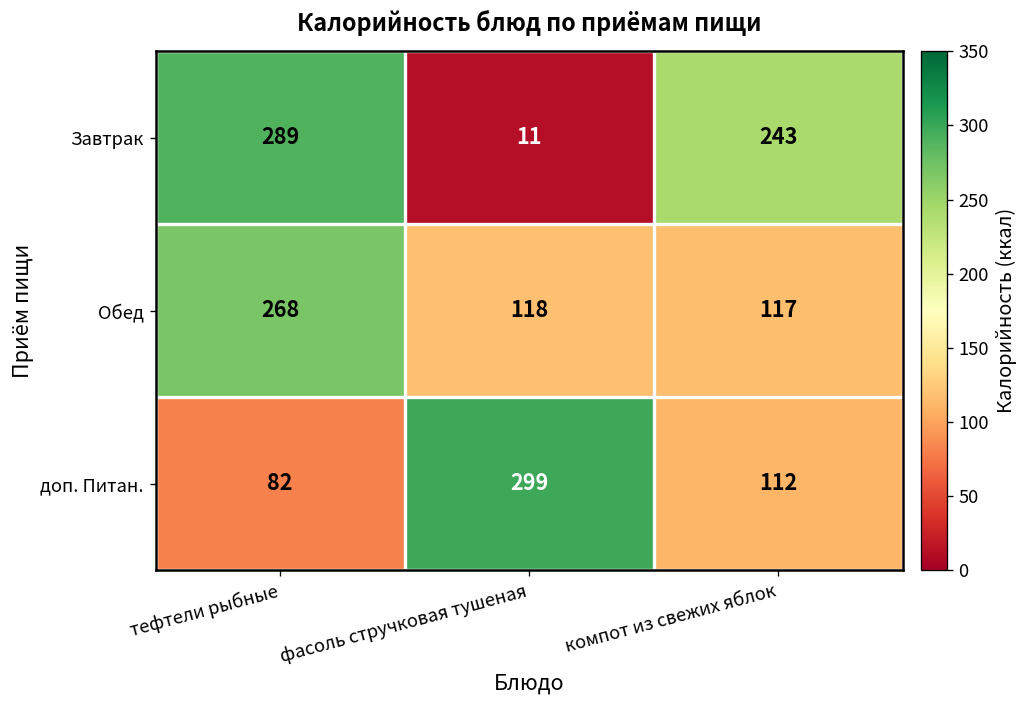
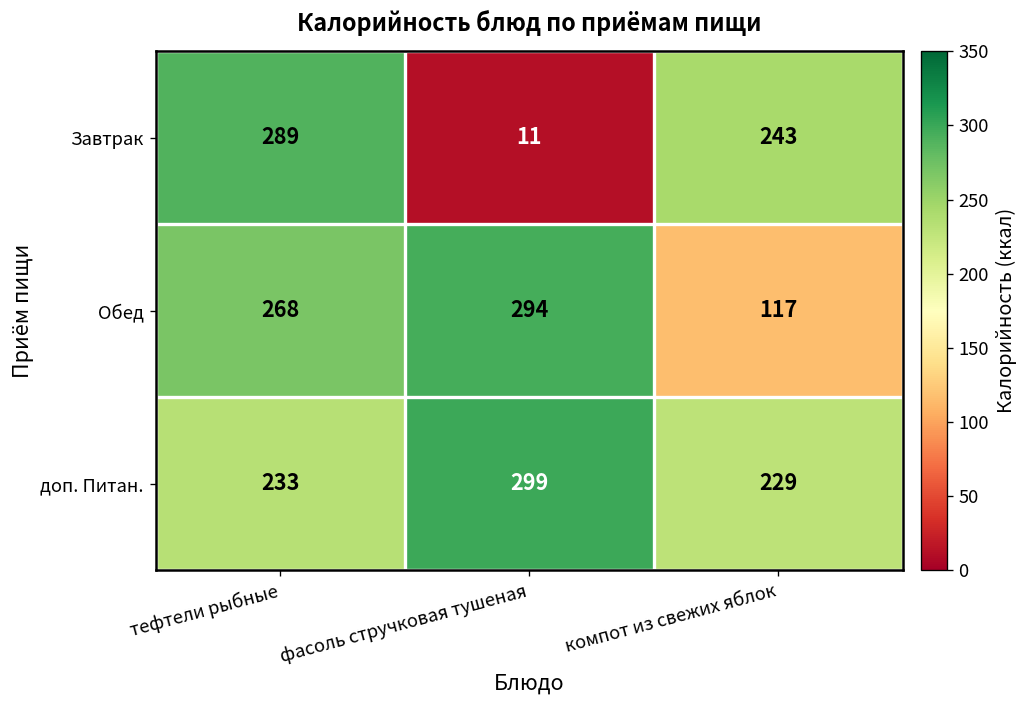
  {
    "Завтрак": {
      "тефтели рыбные": 289,
      "фасоль стручковая тушеная": 11,
      "компот из свежих яблок": 243
    },
    "Обед": {
      "тефтели рыбные": 268,
-     "фасоль стручковая тушеная": 118,
+     "фасоль стручковая тушеная": 294,
      "компот из свежих яблок": 117
    },
    "доп. Питан.": {
-     "тефтели рыбные": 82,
+     "тефтели рыбные": 233,
      "фасоль стручковая тушеная": 299,
-     "компот из свежих яблок": 112
+     "компот из свежих яблок": 229
    }
  }
